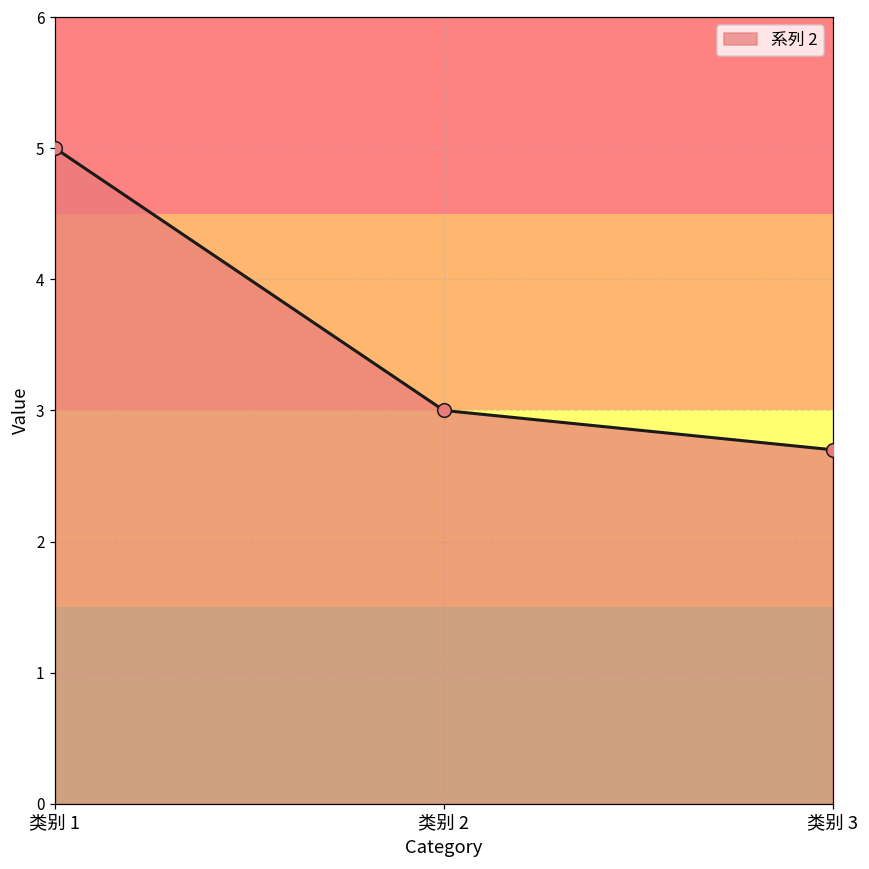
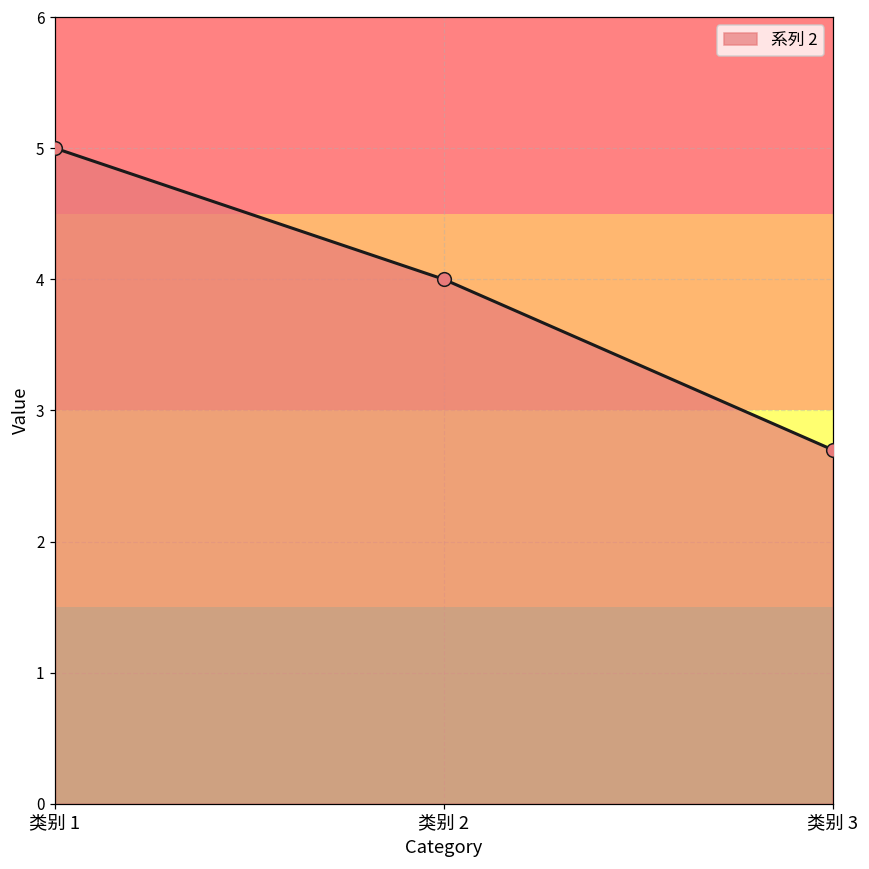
  {
    "类别 1": 5,
-   "类别 2": 3,
+   "类别 2": 4,
    "类别 3": 2.70
  }
